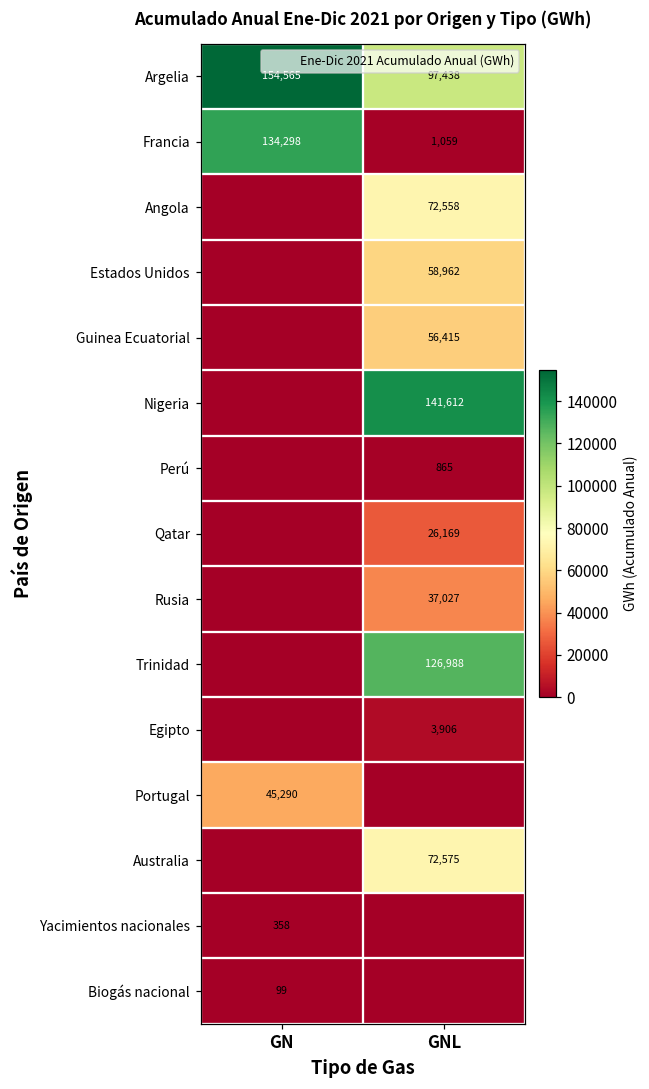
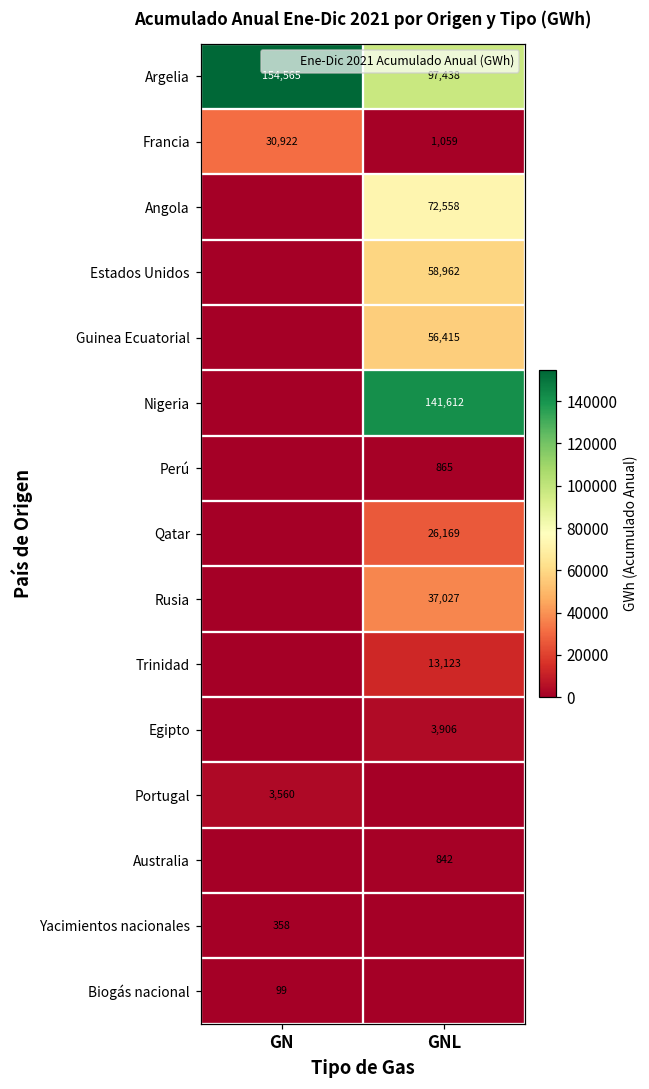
  {
    "Francia": {
-     "GN": "134,298",
+     "GN": "30,922",
      "GNL": "1,059"
    },
    "Angola": {
      "GNL": "72,558"
    },
    "Estados Unidos": {
      "GNL": "58,962"
    },
    "Guinea Ecuatorial": {
      "GNL": "56,415"
    },
    "Nigeria": {
      "GNL": "141,612"
    },
    "Perú": {
      "GNL": "865"
    },
    "Qatar": {
      "GNL": "26,169"
    },
    "Rusia": {
      "GNL": "37,027"
    },
    "Trinidad": {
-     "GNL": "126,988"
+     "GNL": "13,123"
    },
    "Egipto": {
      "GNL": "3,906"
    },
    "Portugal": {
-     "GN": "45,290"
+     "GN": "3,560"
    },
    "Australia": {
-     "GNL": "72,575"
+     "GNL": "842"
    },
    "Yacimientos nacionales": {
      "GN": "358"
    },
    "Biogás nacional": {
      "GN": "99"
    }
  }
